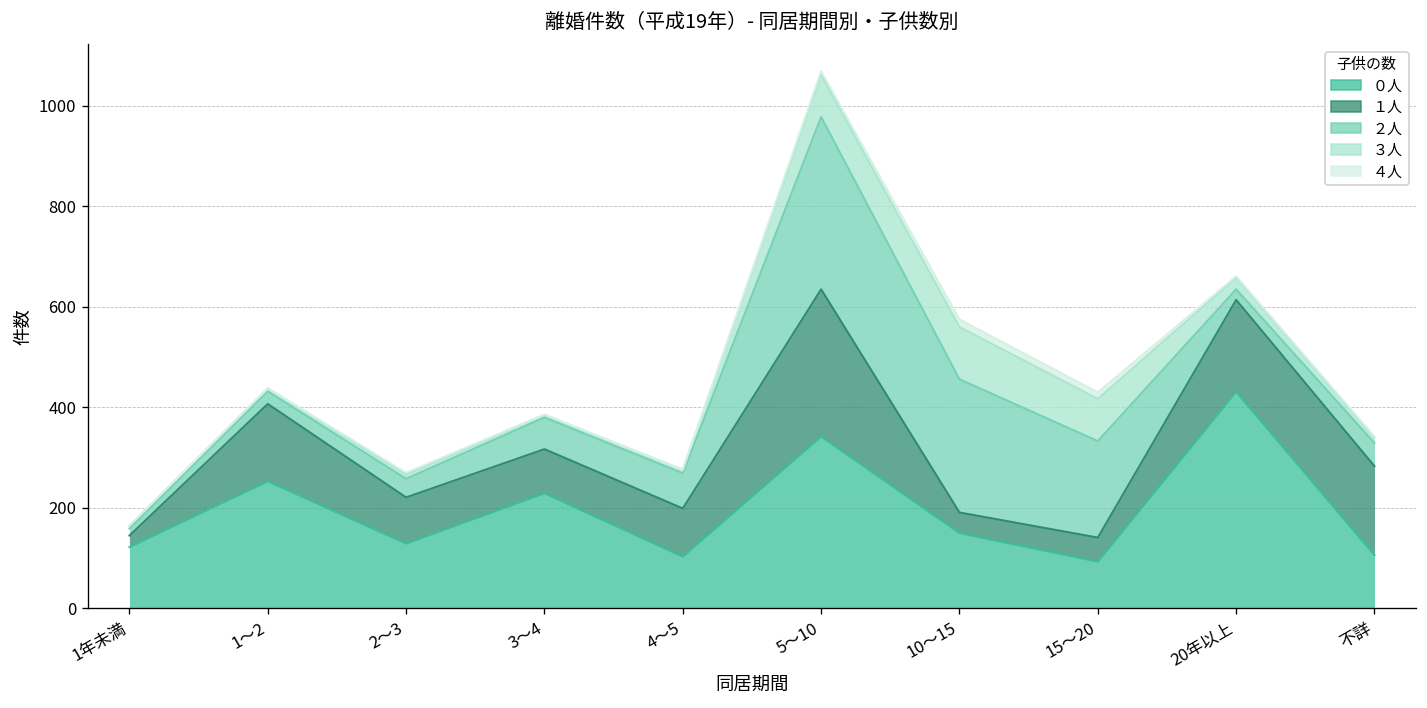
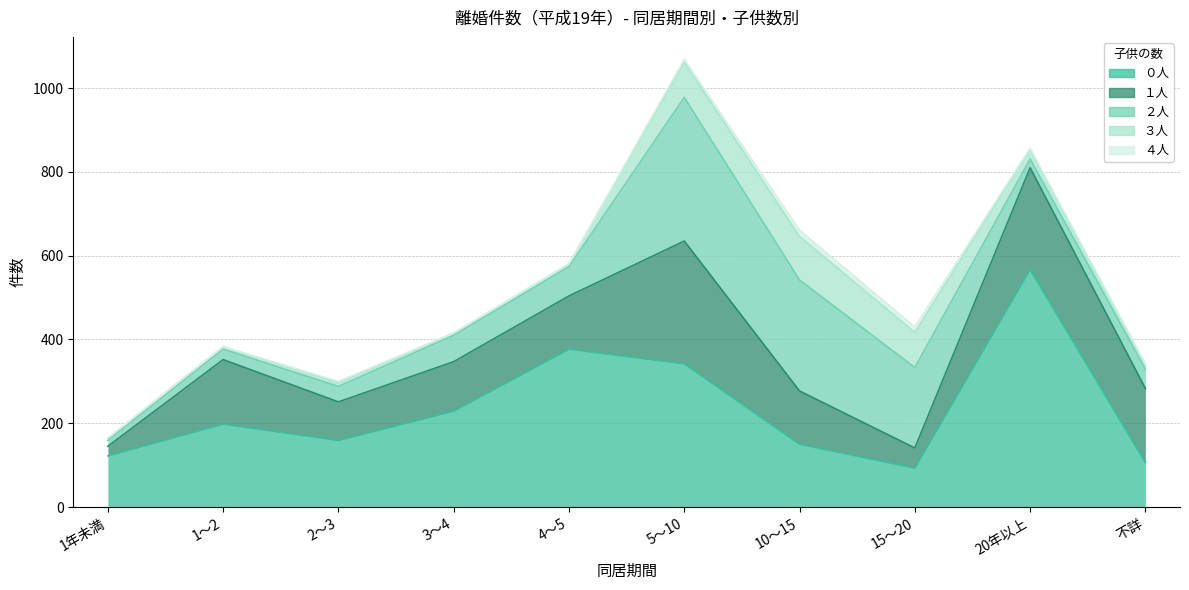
  {
    "０人": {
      "1年未満": 120,
-     "1～2": 250,
-     "2～3": 130,
+     "1～2": 200,
+     "2～3": 160,
      "3～4": 230,
-     "4～5": 100,
+     "4～5": 380,
      "5～10": 340,
      "10～15": 150,
      "15～20": 90,
-     "20年以上": 430,
+     "20年以上": 570,
      "不詳": 110
    },
    "１人": {
      "1年未満": 20,
      "1～2": 150,
      "2～3": 90,
-     "3～4": 90,
-     "4～5": 100,
+     "3～4": 120,
+     "4～5": 130,
      "5～10": 290,
-     "10～15": 40,
+     "10～15": 130,
      "15～20": 50,
-     "20年以上": 180,
+     "20年以上": 240,
      "不詳": 180
    },
    "２人": {
      "2～3": 40,
      "4～5": 70,
      "5～10": 340,
      "10～15": 270,
      "15～20": 190,
      "20年以上": 20,
      "不詳": 50
    }
  }
